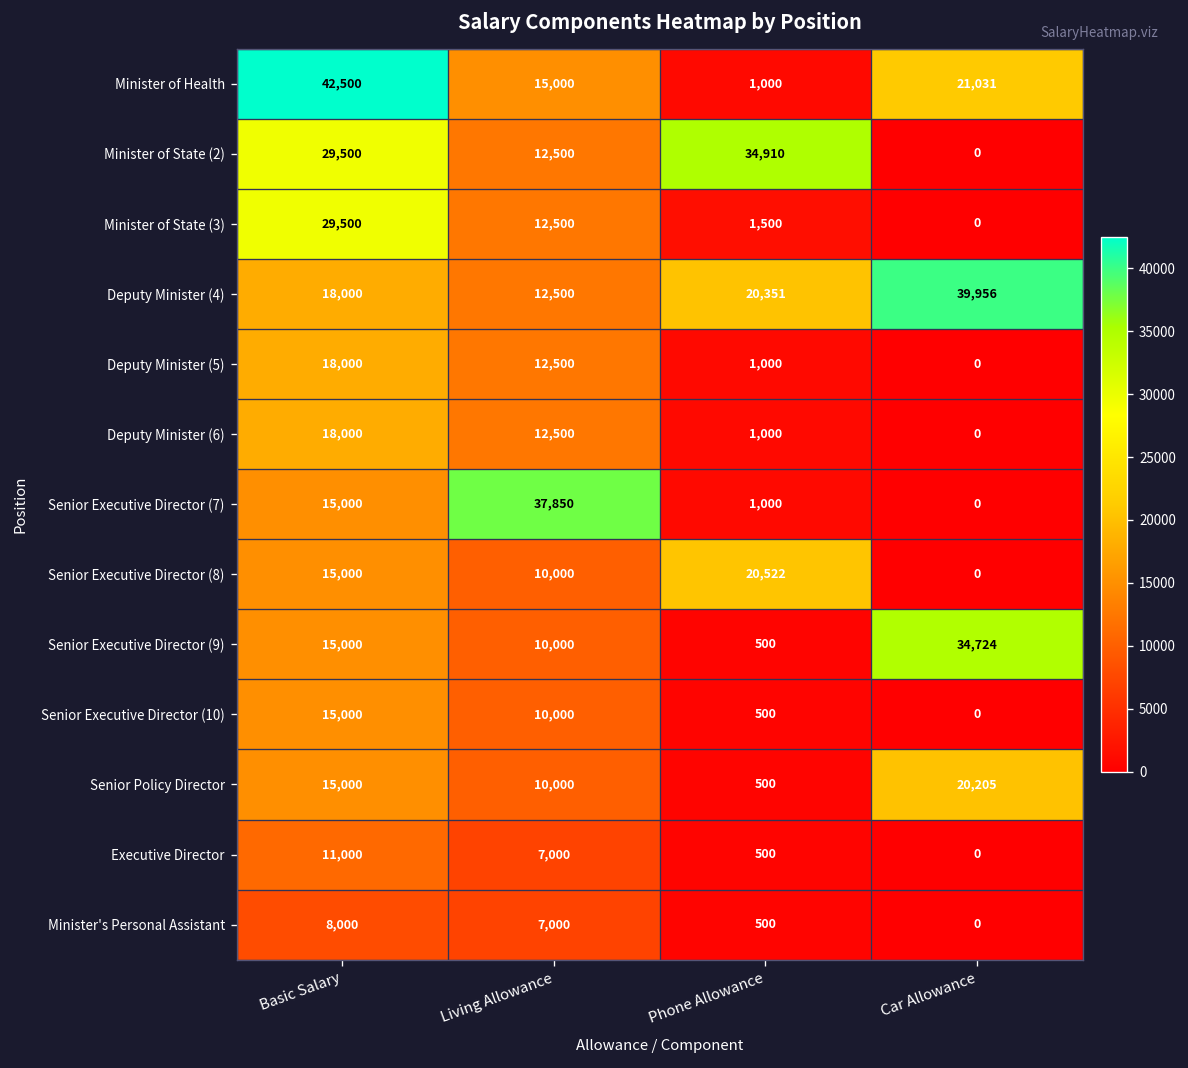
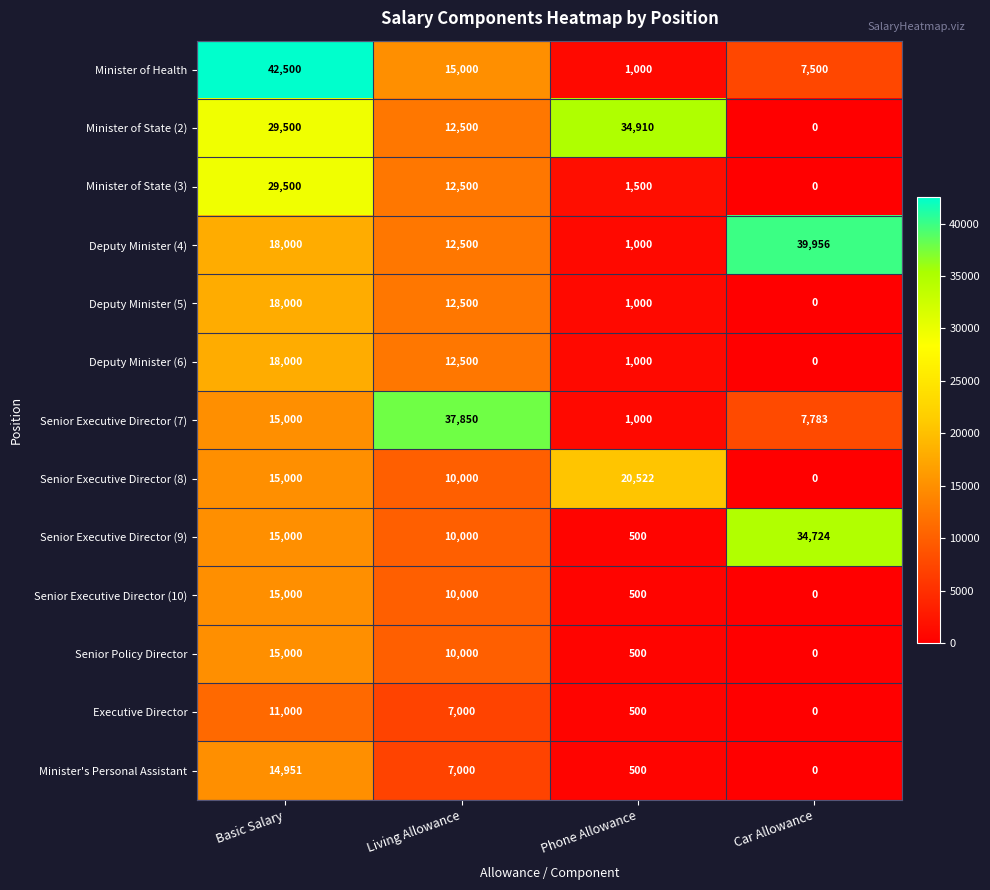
  {
    "Minister of Health": {
      "Basic Salary": "42,500",
      "Living Allowance": "15,000",
      "Phone Allowance": "1,000",
-     "Car Allowance": "21,031"
+     "Car Allowance": "7,500"
    },
    "Minister of State (2)": {
      "Basic Salary": "29,500",
      "Living Allowance": "12,500",
      "Phone Allowance": "34,910",
      "Car Allowance": "0"
    },
    "Minister of State (3)": {
      "Basic Salary": "29,500",
      "Living Allowance": "12,500",
      "Phone Allowance": "1,500",
      "Car Allowance": "0"
    },
    "Deputy Minister (4)": {
      "Basic Salary": "18,000",
      "Living Allowance": "12,500",
-     "Phone Allowance": "20,351",
+     "Phone Allowance": "1,000",
      "Car Allowance": "39,956"
    },
    "Deputy Minister (5)": {
      "Basic Salary": "18,000",
      "Living Allowance": "12,500",
      "Phone Allowance": "1,000",
      "Car Allowance": "0"
    },
    "Deputy Minister (6)": {
      "Basic Salary": "18,000",
      "Living Allowance": "12,500",
      "Phone Allowance": "1,000",
      "Car Allowance": "0"
    },
    "Senior Executive Director (7)": {
      "Basic Salary": "15,000",
      "Living Allowance": "37,850",
      "Phone Allowance": "1,000",
-     "Car Allowance": "0"
+     "Car Allowance": "7,783"
    },
    "Senior Executive Director (8)": {
      "Basic Salary": "15,000",
      "Living Allowance": "10,000",
      "Phone Allowance": "20,522",
      "Car Allowance": "0"
    },
    "Senior Executive Director (9)": {
      "Basic Salary": "15,000",
      "Living Allowance": "10,000",
      "Phone Allowance": "500",
      "Car Allowance": "34,724"
    },
    "Senior Executive Director (10)": {
      "Basic Salary": "15,000",
      "Living Allowance": "10,000",
      "Phone Allowance": "500",
      "Car Allowance": "0"
    },
    "Senior Policy Director": {
      "Basic Salary": "15,000",
      "Living Allowance": "10,000",
      "Phone Allowance": "500",
-     "Car Allowance": "20,205"
+     "Car Allowance": "0"
    },
    "Executive Director": {
      "Basic Salary": "11,000",
      "Living Allowance": "7,000",
      "Phone Allowance": "500",
      "Car Allowance": "0"
    },
    "Minister's Personal Assistant": {
-     "Basic Salary": "8,000",
+     "Basic Salary": "14,951",
      "Living Allowance": "7,000",
      "Phone Allowance": "500",
      "Car Allowance": "0"
    }
  }
